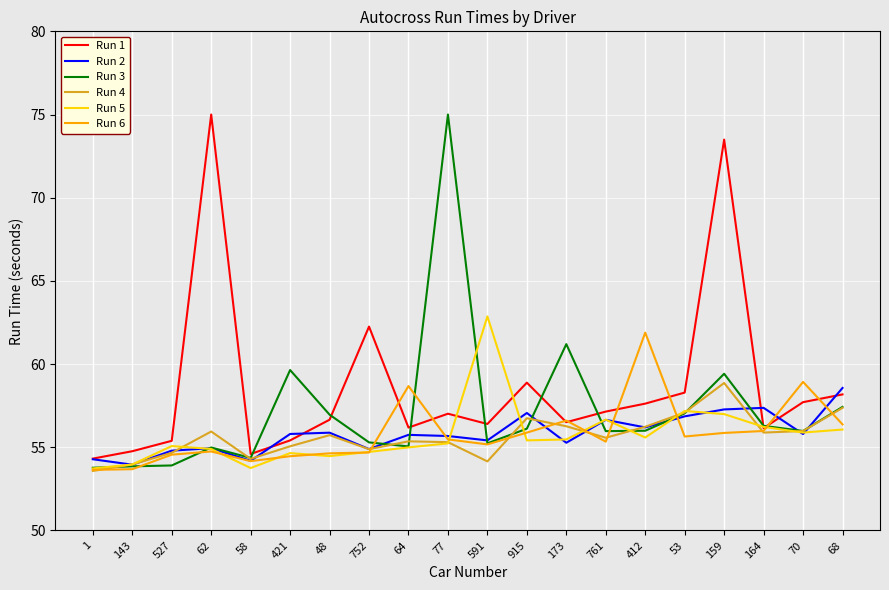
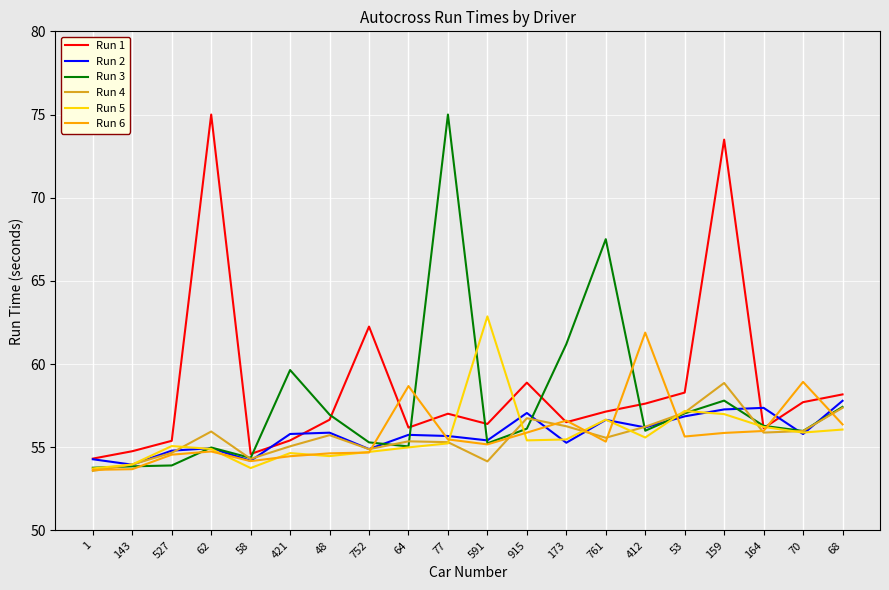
  {
    "Run 1": {
      "143": 54.8,
      "527": 55.4,
      "62": 75.0,
      "58": 54.6,
      "421": 55.4,
      "48": 56.7,
      "752": 62.3,
      "64": 56.2,
      "77": 57.0,
      "591": 56.4,
      "915": 58.9,
      "761": 57.1,
      "412": 57.6,
      "53": 58.3,
      "159": 73.5,
      "70": 57.7,
      "68": 58.2
    },
    "Run 2": {
      "421": 55.8,
      "64": 55.7,
      "77": 55.7,
      "591": 55.4,
      "915": 57.1,
      "173": 55.3,
      "53": 56.9,
      "159": 57.3,
      "164": 57.4,
-     "68": 58.6
+     "68": 57.8
    },
    "Run 3": {
      "527": 53.9,
      "421": 59.6,
      "48": 57.0,
      "752": 55.3,
      "77": 75.0,
      "915": 56.1,
      "173": 61.2,
-     "761": 56.0,
+     "761": 67.5,
      "412": 56.0,
-     "159": 59.4
+     "159": 57.8
    }
  }
